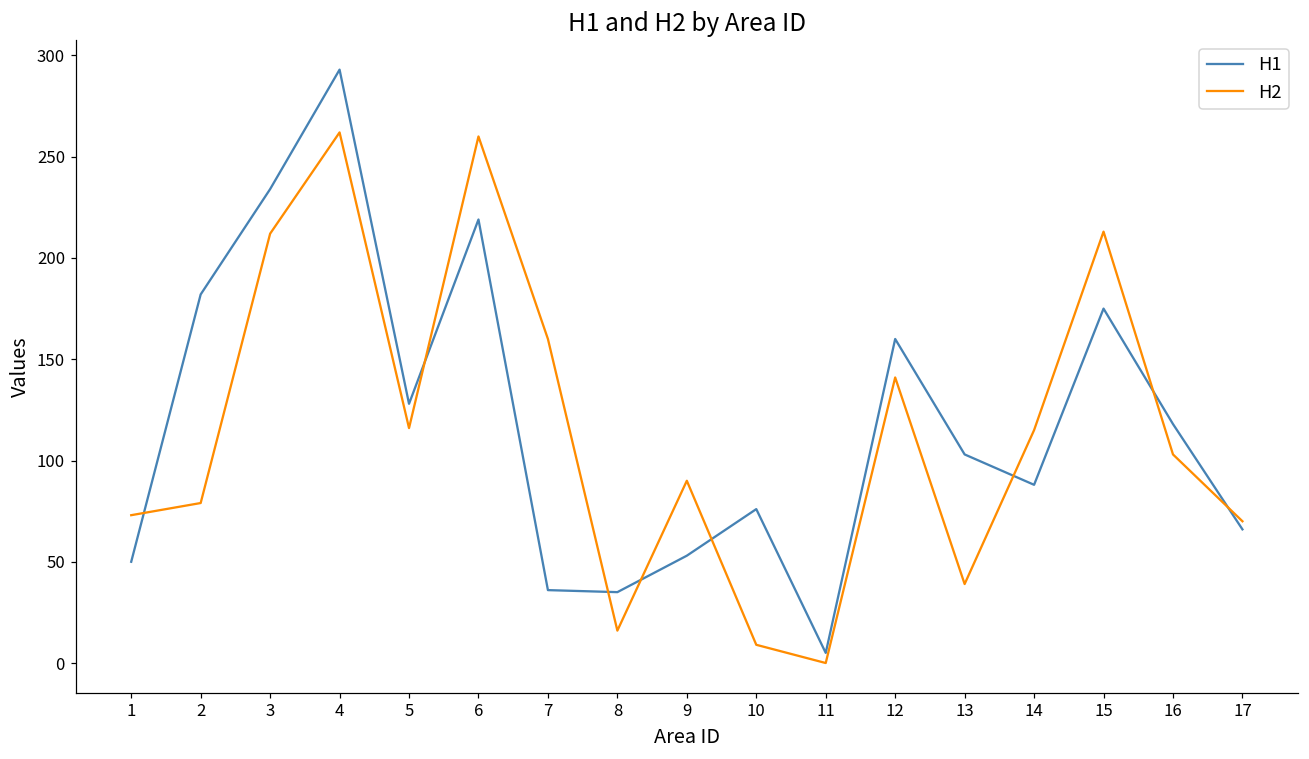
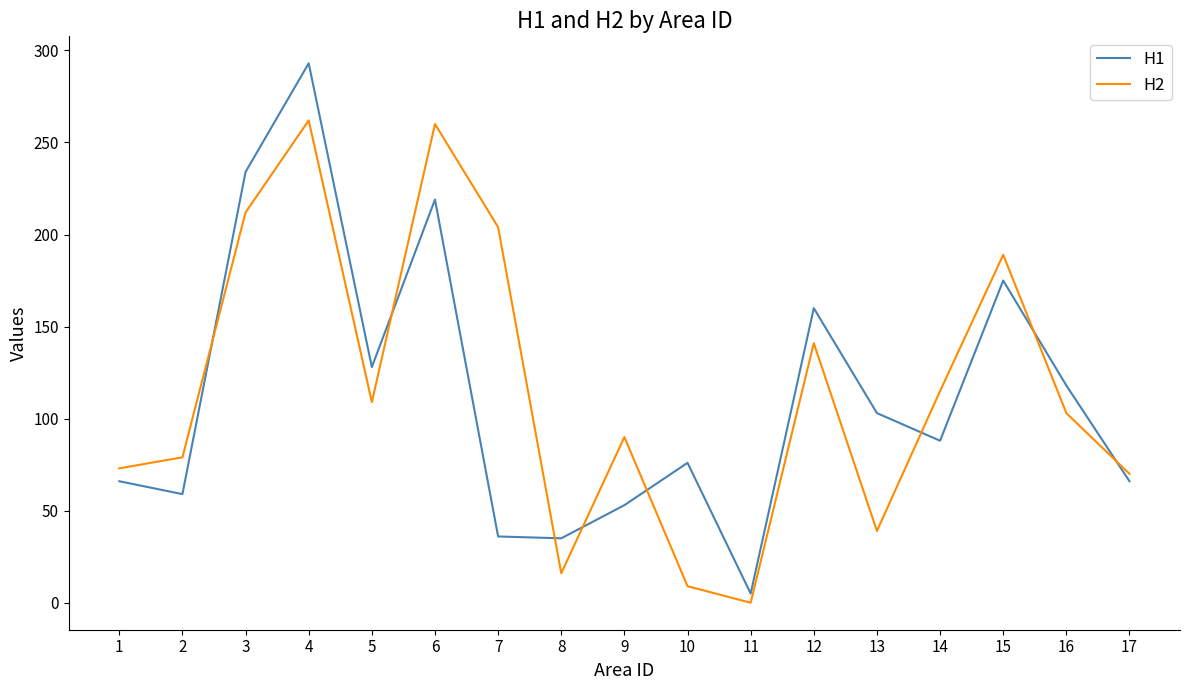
  {
    "H1": {
-     "1": 50,
-     "2": 182,
+     "1": 66,
+     "2": 59,
      "3": 234,
      "4": 293,
      "5": 128,
      "6": 219,
      "7": 36,
      "8": 35,
      "9": 53,
      "10": 76,
      "11": 5,
      "12": 160,
      "13": 103,
      "14": 88,
      "15": 175,
      "16": 118,
      "17": 66
    },
    "H2": {
      "1": 73,
      "2": 79,
      "3": 212,
      "4": 262,
-     "5": 116,
+     "5": 109,
      "6": 260,
-     "7": 160,
+     "7": 204,
      "8": 16,
      "9": 90,
      "10": 9,
      "11": 0,
      "12": 141,
      "13": 39,
      "14": 115,
-     "15": 213,
+     "15": 189,
      "16": 103,
      "17": 70
    }
  }
